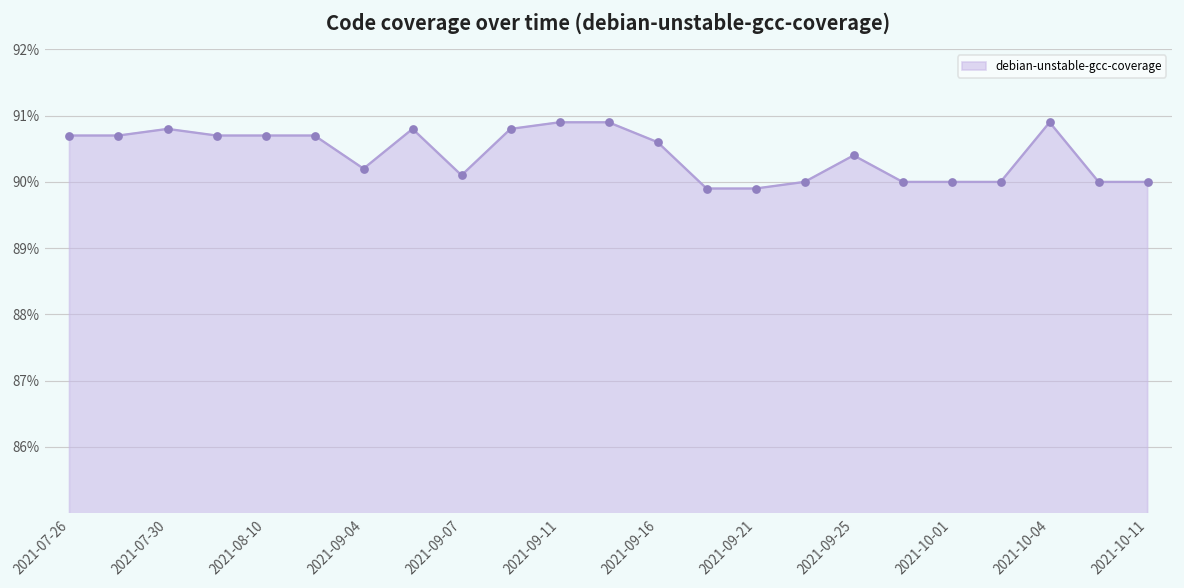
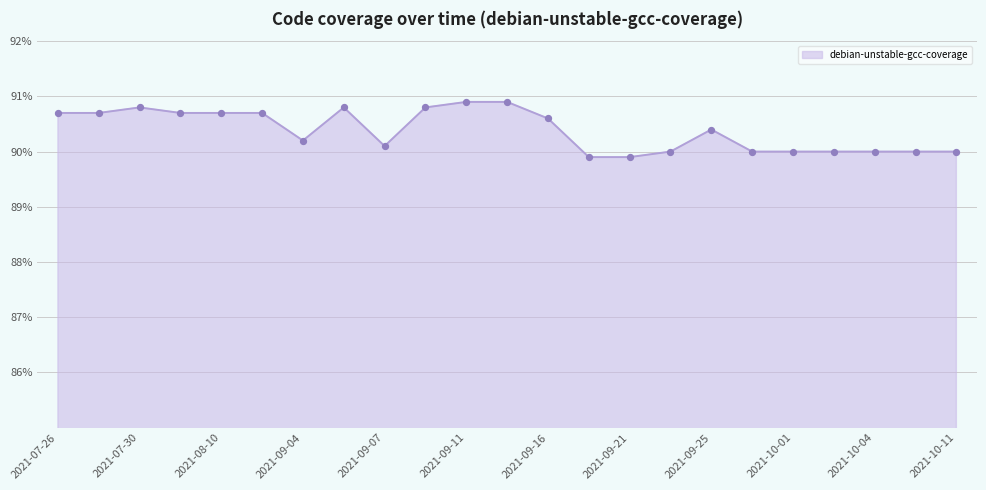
  {
    "2021-07-26": "90.7%",
    "2021-07-30": "90.8%",
    "2021-08-10": "90.7%",
    "2021-09-04": "90.2%",
    "2021-09-07": "90.1%",
    "2021-09-11": "90.9%",
    "2021-09-16": "90.6%",
    "2021-09-21": "89.9%",
    "2021-09-25": "90.4%",
    "2021-10-01": "90.0%",
-   "2021-10-04": "90.9%",
+   "2021-10-04": "90.0%",
    "2021-10-11": "90.0%"
  }
